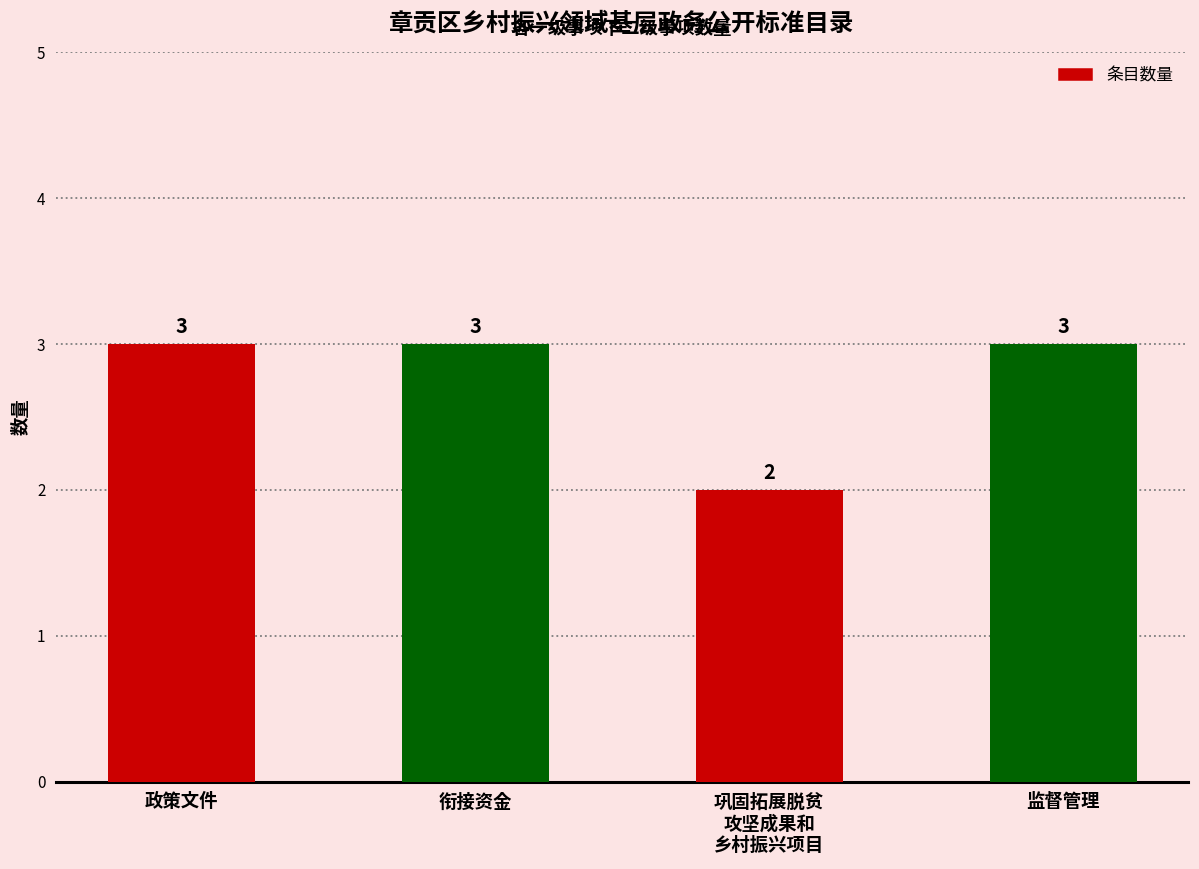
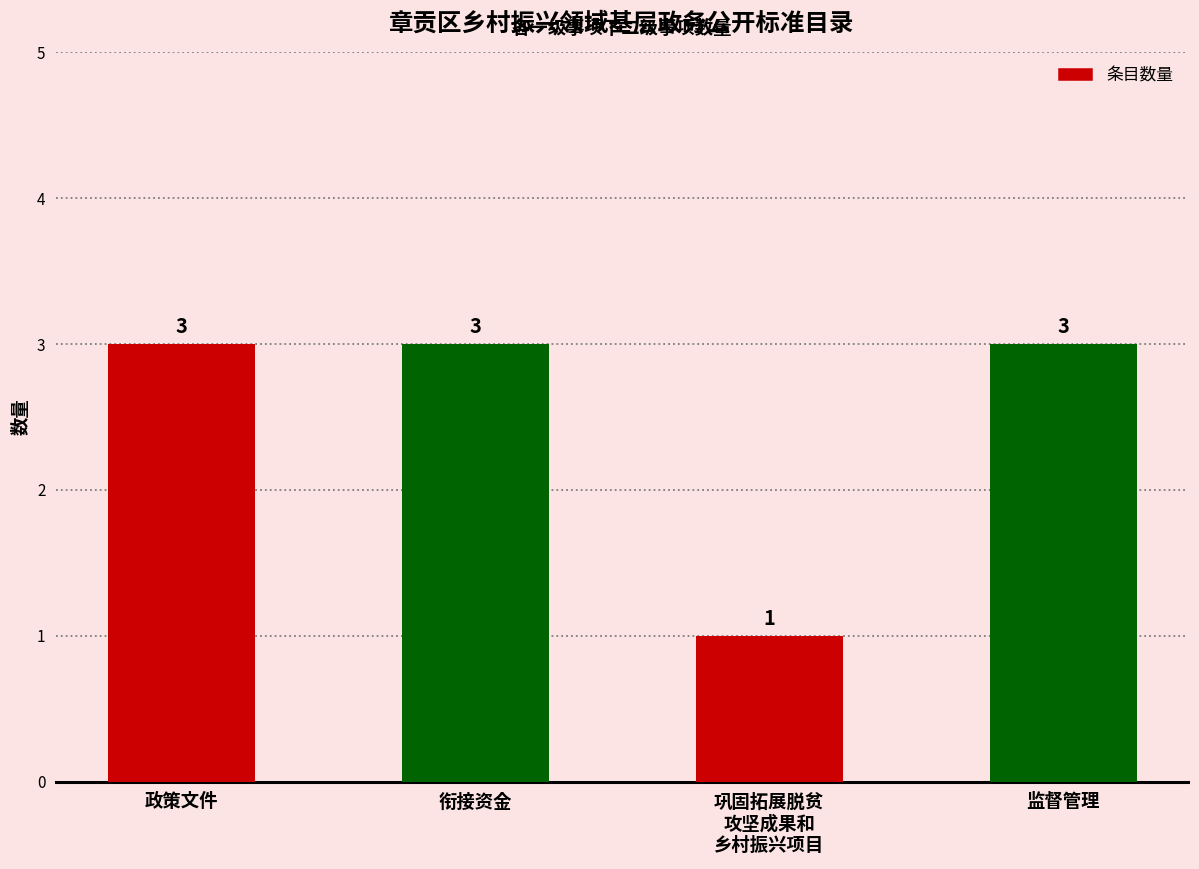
  {
    "政策文件": 3,
    "衔接资金": 3,
-   "巩固拓展脱贫 攻坚成果和 乡村振兴项目": 2,
+   "巩固拓展脱贫 攻坚成果和 乡村振兴项目": 1,
    "监督管理": 3
  }
